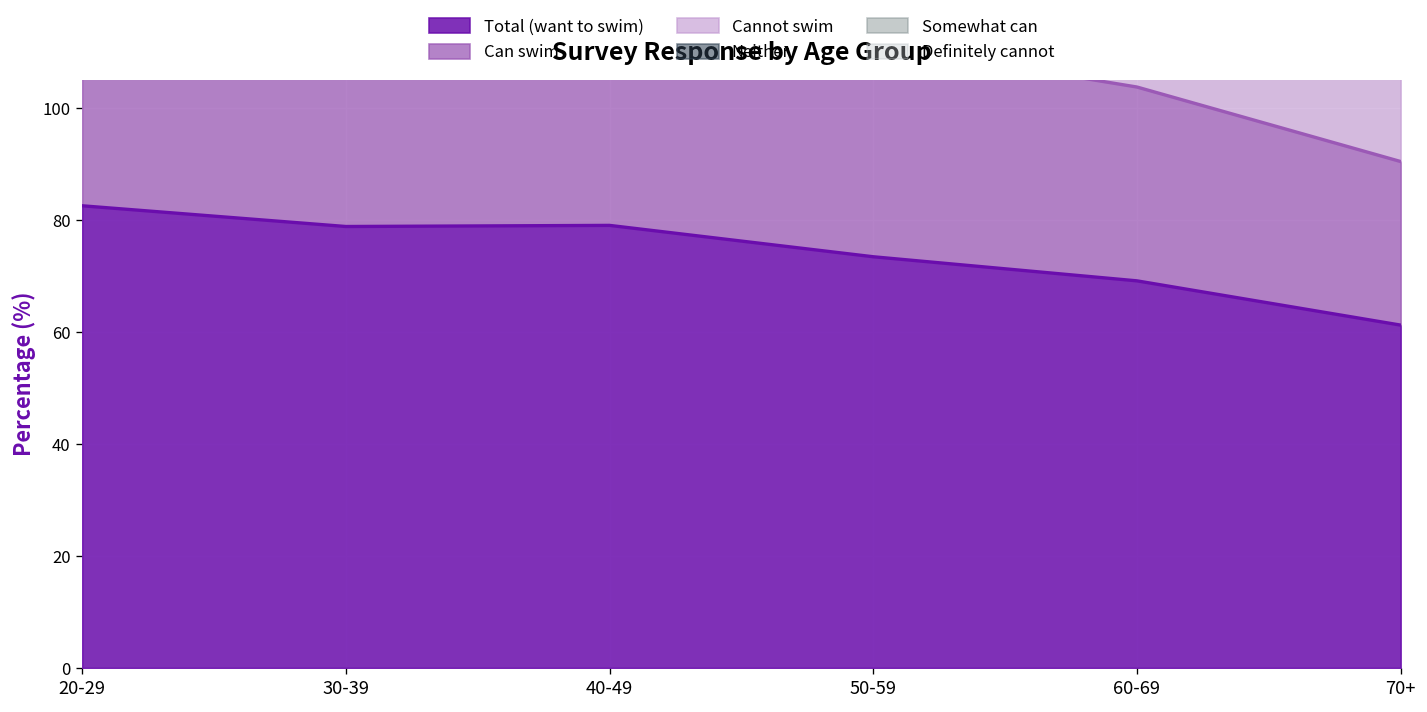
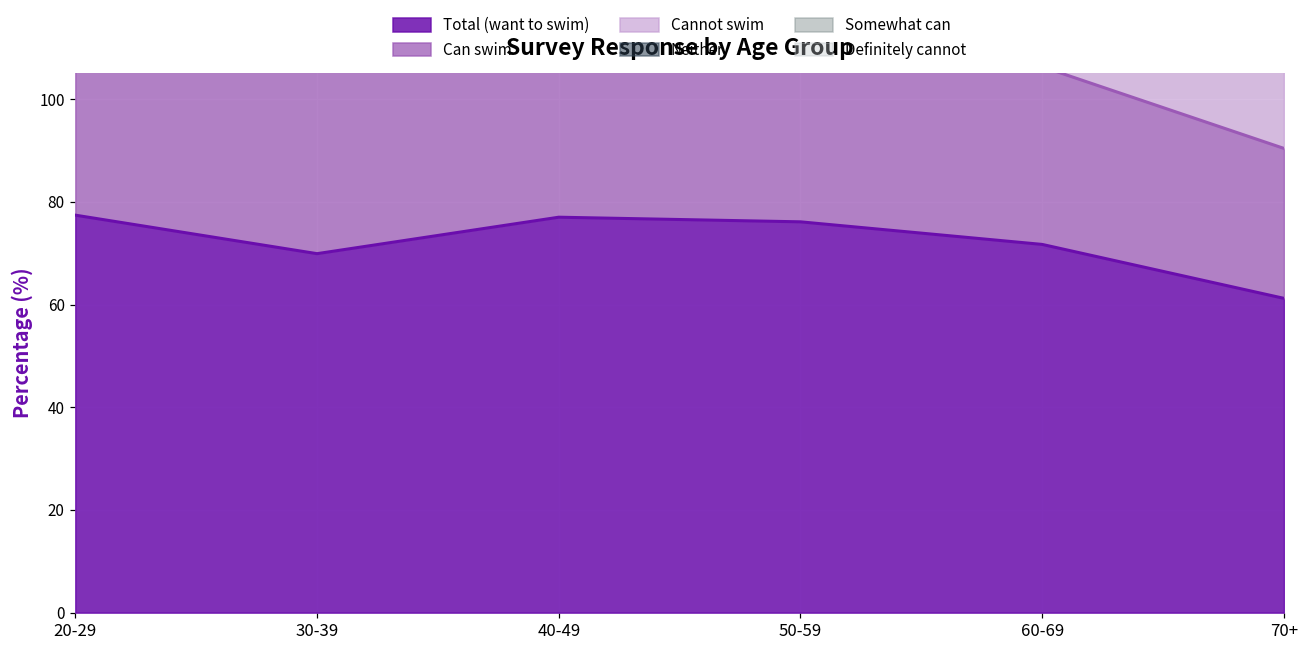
  {
    "Total (want to swim)": {
-     "20-29": 83,
-     "30-39": 79,
-     "40-49": 79,
-     "50-59": 73,
-     "60-69": 69,
+     "20-29": 77,
+     "30-39": 70,
+     "40-49": 77,
+     "50-59": 76,
+     "60-69": 72,
      "70+": 61
    },
    "Can swim": {
      "70+": 29
    }
  }
